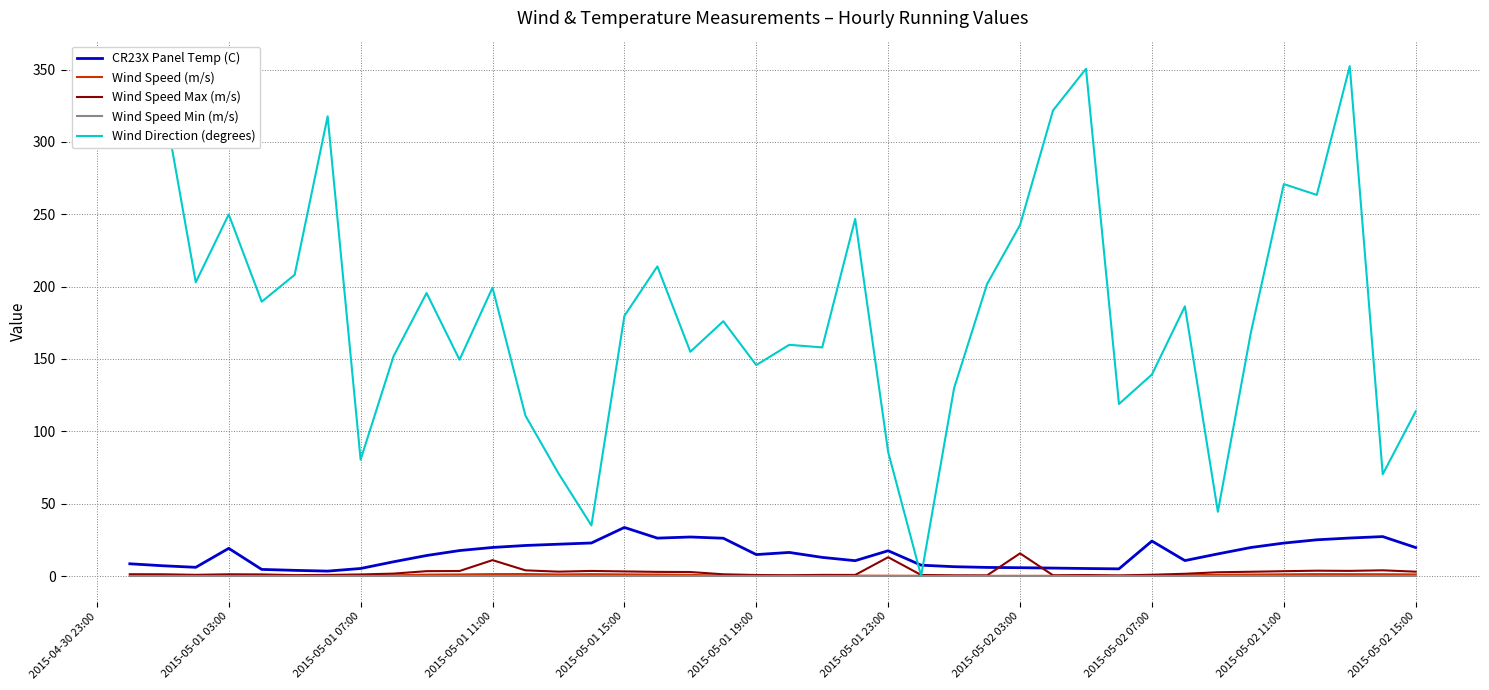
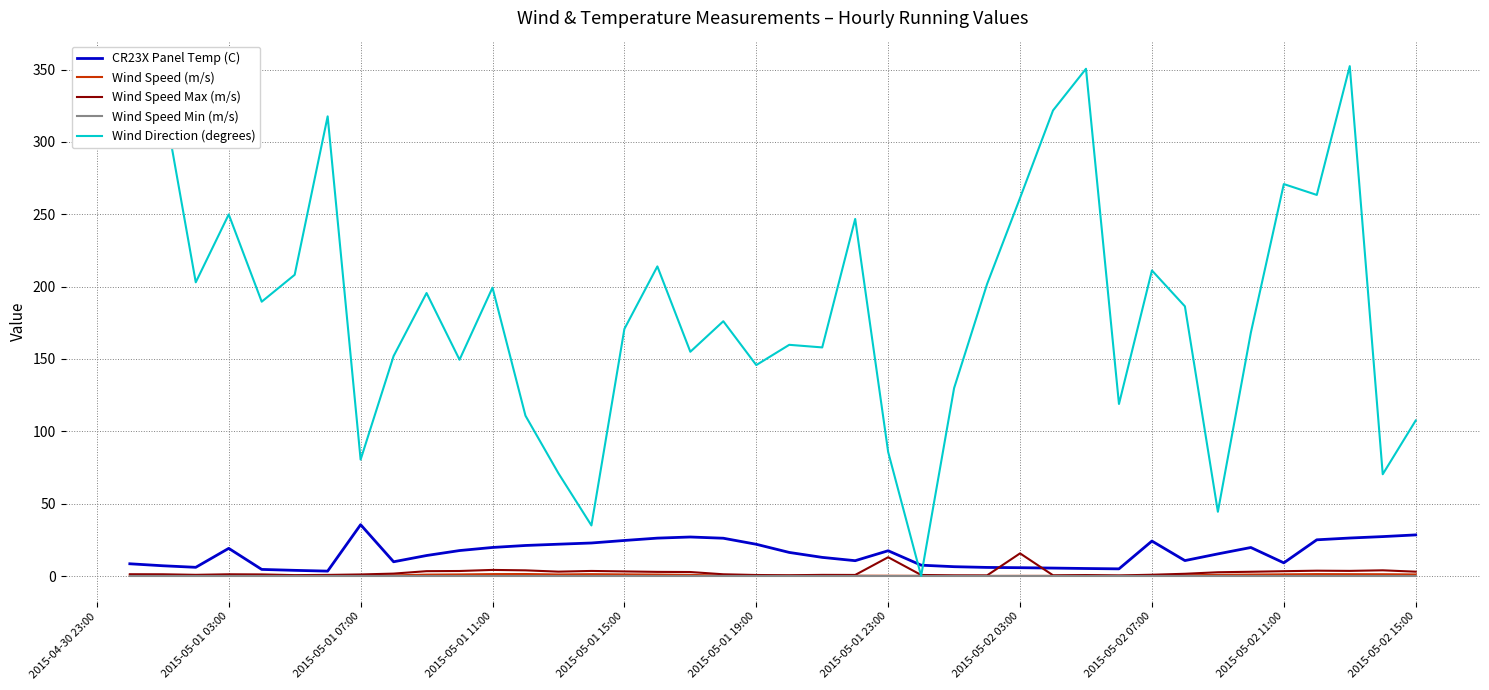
  {
    "CR23X Panel Temp (C)": {
      "2015-05-01 03:00": 19,
-     "2015-05-01 07:00": 5,
+     "2015-05-01 07:00": 35,
      "2015-05-01 11:00": 20,
-     "2015-05-01 15:00": 34,
-     "2015-05-01 19:00": 15,
+     "2015-05-01 15:00": 25,
+     "2015-05-01 19:00": 22,
      "2015-05-01 23:00": 17,
      "2015-05-02 03:00": 6,
      "2015-05-02 07:00": 24,
-     "2015-05-02 11:00": 23,
-     "2015-05-02 15:00": 20
+     "2015-05-02 11:00": 9,
+     "2015-05-02 15:00": 28
    },
    "Wind Speed Max (m/s)": {
-     "2015-05-01 11:00": 11,
+     "2015-05-01 11:00": 4,
      "2015-05-01 15:00": 3,
      "2015-05-01 23:00": 13,
      "2015-05-02 03:00": 16,
      "2015-05-02 11:00": 3,
      "2015-05-02 15:00": 3
    },
    "Wind Direction (degrees)": {
      "2015-05-01 03:00": 250,
      "2015-05-01 07:00": 80,
      "2015-05-01 11:00": 199,
-     "2015-05-01 15:00": 180,
+     "2015-05-01 15:00": 171,
      "2015-05-01 19:00": 146,
      "2015-05-01 23:00": 86,
-     "2015-05-02 03:00": 243,
-     "2015-05-02 07:00": 139,
+     "2015-05-02 03:00": 261,
+     "2015-05-02 07:00": 211,
      "2015-05-02 11:00": 271,
-     "2015-05-02 15:00": 114
+     "2015-05-02 15:00": 108
    }
  }
